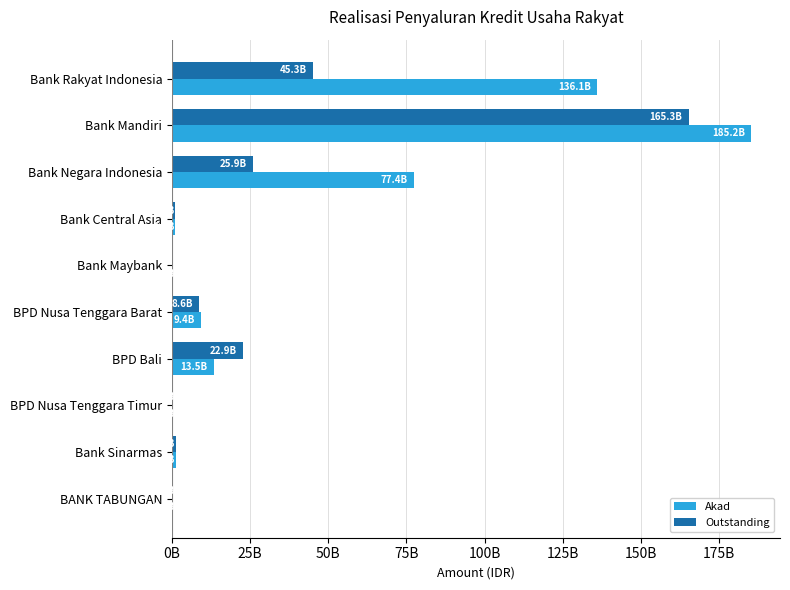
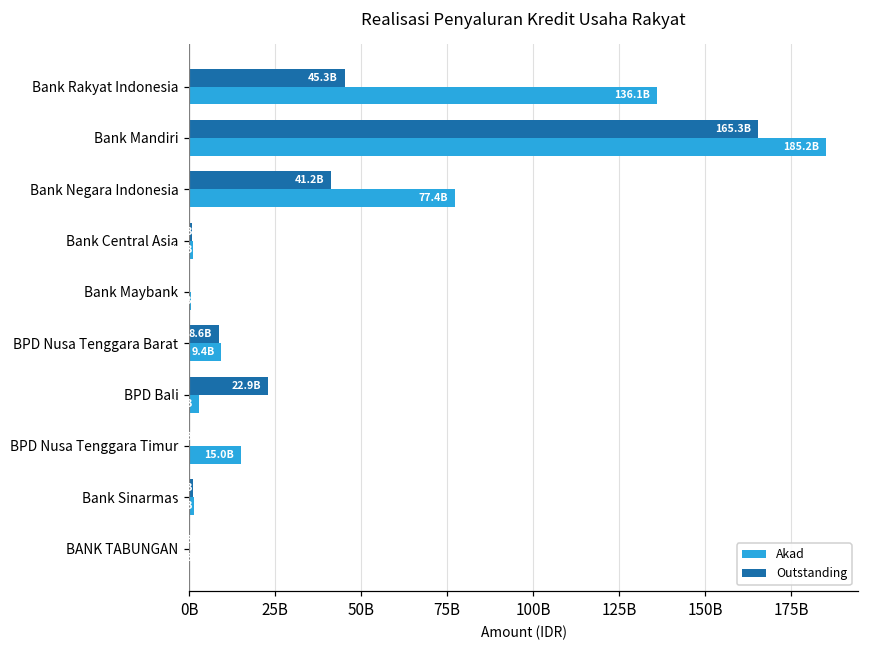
  {
    "Akad": {
      "Bank Central Asia": "1000000000",
-     "BPD Bali": "14000000000",
-     "BPD Nusa Tenggara Timur": "0",
+     "BPD Bali": "3000000000",
+     "BPD Nusa Tenggara Timur": "15000000000",
      "Bank Sinarmas": "1000000000"
    },
    "Outstanding": {
      "Bank Rakyat Indonesia": "45.3B",
      "Bank Mandiri": "165.3B",
-     "Bank Negara Indonesia": "25.9B",
+     "Bank Negara Indonesia": "41.2B",
      "BPD Nusa Tenggara Barat": "8.6B",
      "BPD Bali": "22.9B"
    }
  }
